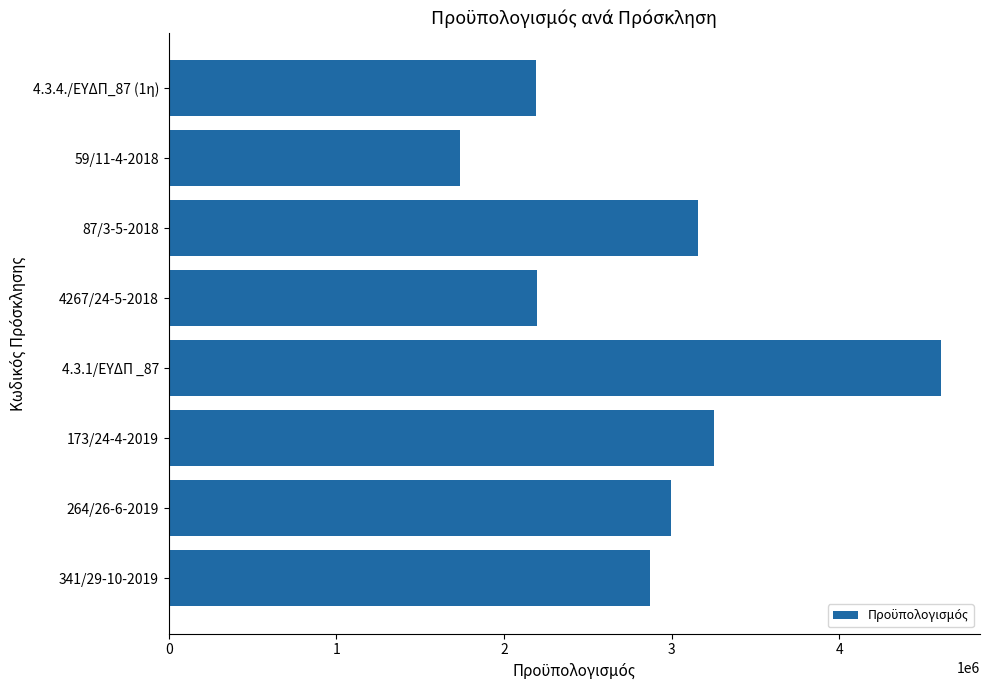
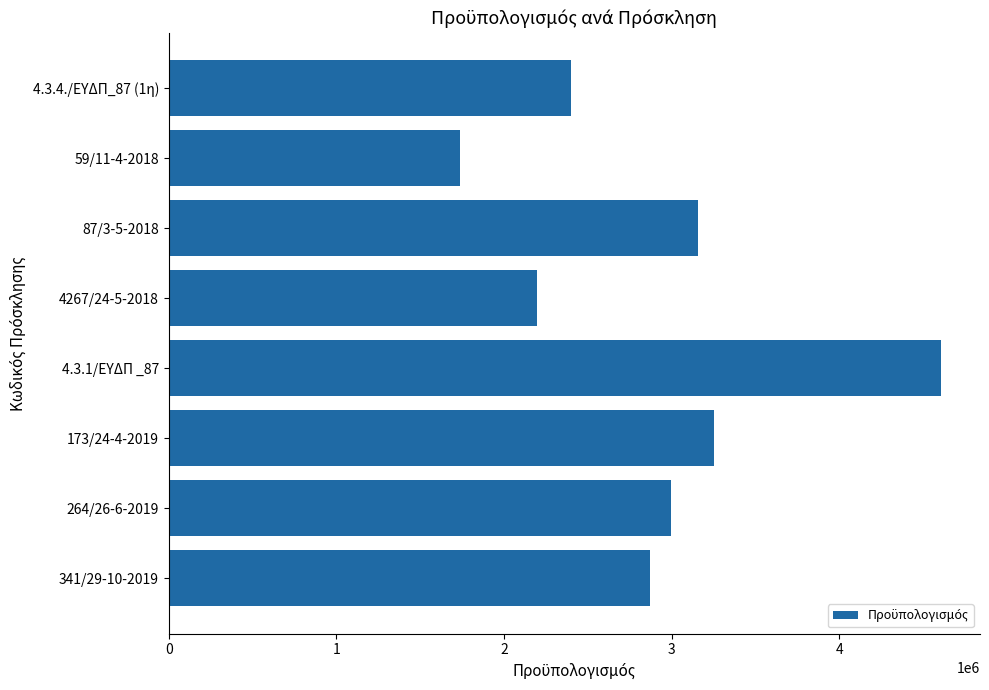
  {
-   "4.3.4./ΕΥΔΠ_87 (1η)": 2190000,
+   "4.3.4./ΕΥΔΠ_87 (1η)": 2400000,
    "59/11-4-2018": 1740000,
    "87/3-5-2018": 3160000,
    "4267/24-5-2018": 2200000,
    "4.3.1/ΕΥΔΠ _87": 4610000,
    "173/24-4-2019": 3250000,
    "264/26-6-2019": 3000000,
    "341/29-10-2019": 2870000
  }
